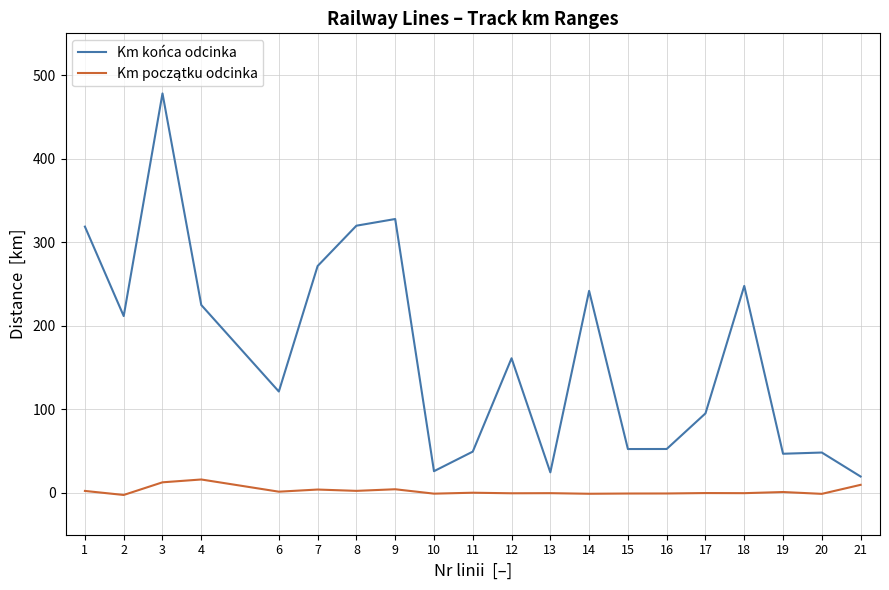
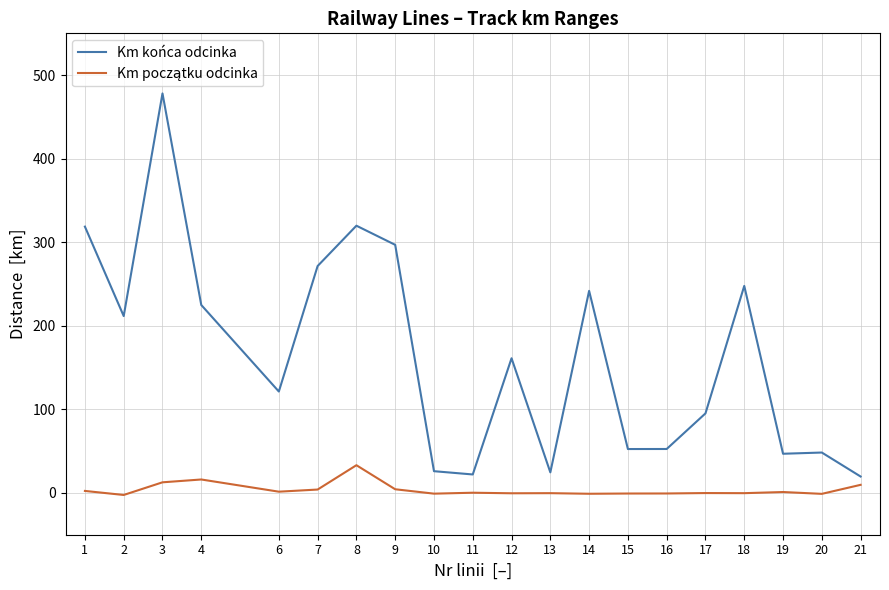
  {
    "Km końca odcinka": {
      "1": 320,
      "2": 210,
      "3": 480,
      "4": 220,
      "6": 120,
      "7": 270,
      "8": 320,
-     "9": 330,
+     "9": 300,
      "10": 30,
-     "11": 50,
+     "11": 20,
      "12": 160,
      "13": 20,
      "14": 240,
      "15": 50,
      "16": 50,
      "17": 100,
      "18": 250,
      "19": 50,
      "20": 50,
      "21": 20
    },
    "Km początku odcinka": {
      "1": 0,
      "2": 0,
      "3": 10,
      "4": 20,
      "6": 0,
      "7": 0,
-     "8": 0,
+     "8": 30,
      "9": 0,
      "10": 0,
      "11": 0,
      "12": 0,
      "13": 0,
      "14": 0,
      "15": 0,
      "16": 0,
      "17": 0,
      "18": 0,
      "19": 0,
      "20": 0,
      "21": 10
    }
  }
